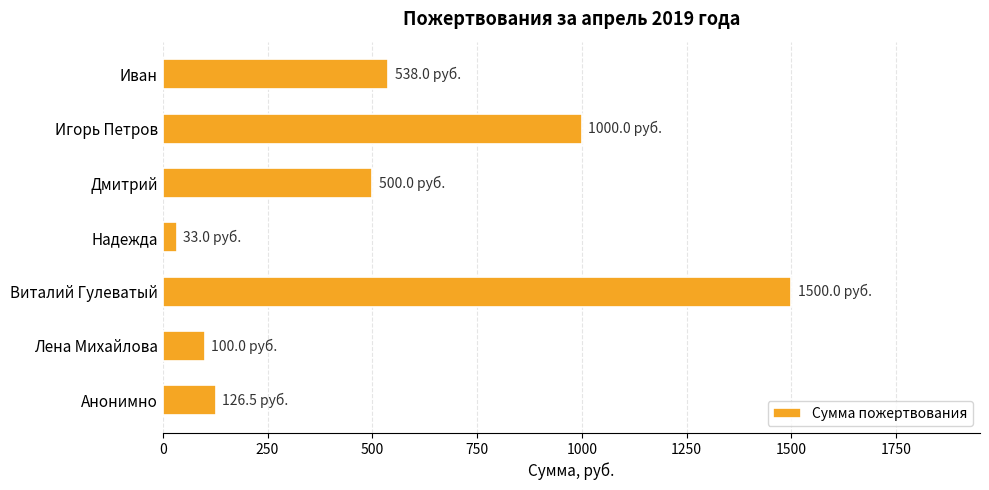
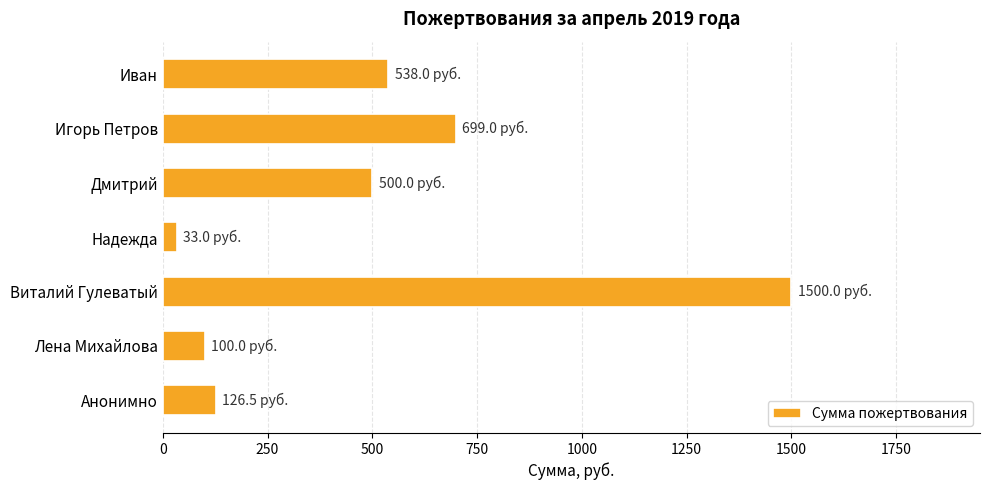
  {
    "Иван": 538.0,
-   "Игорь Петров": 1000.0,
+   "Игорь Петров": 699.0,
    "Дмитрий": 500.0,
    "Надежда": 33.0,
    "Виталий Гулеватый": 1500.0,
    "Лена Михайлова": 100.0,
    "Анонимно": 126.5
  }
